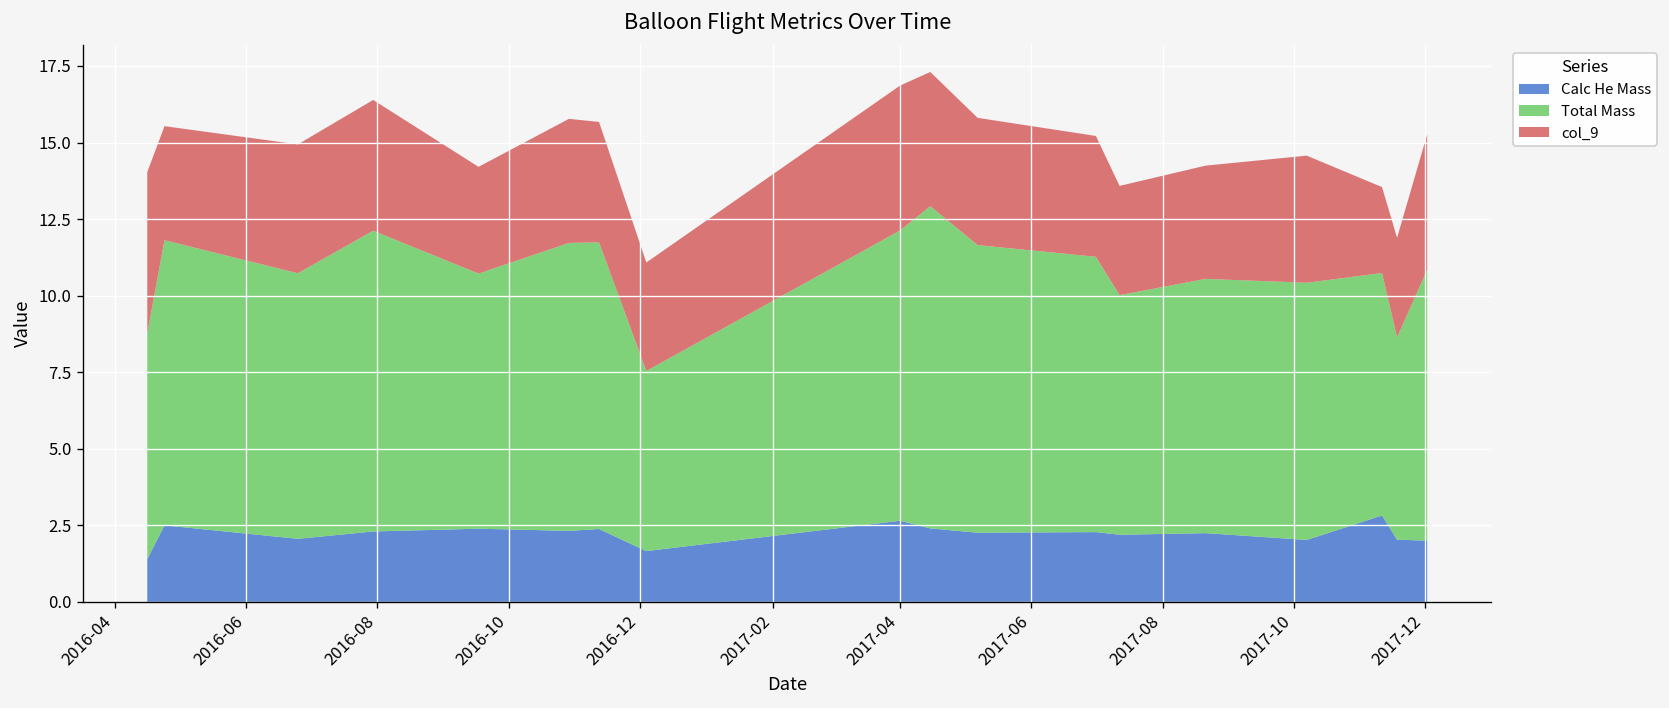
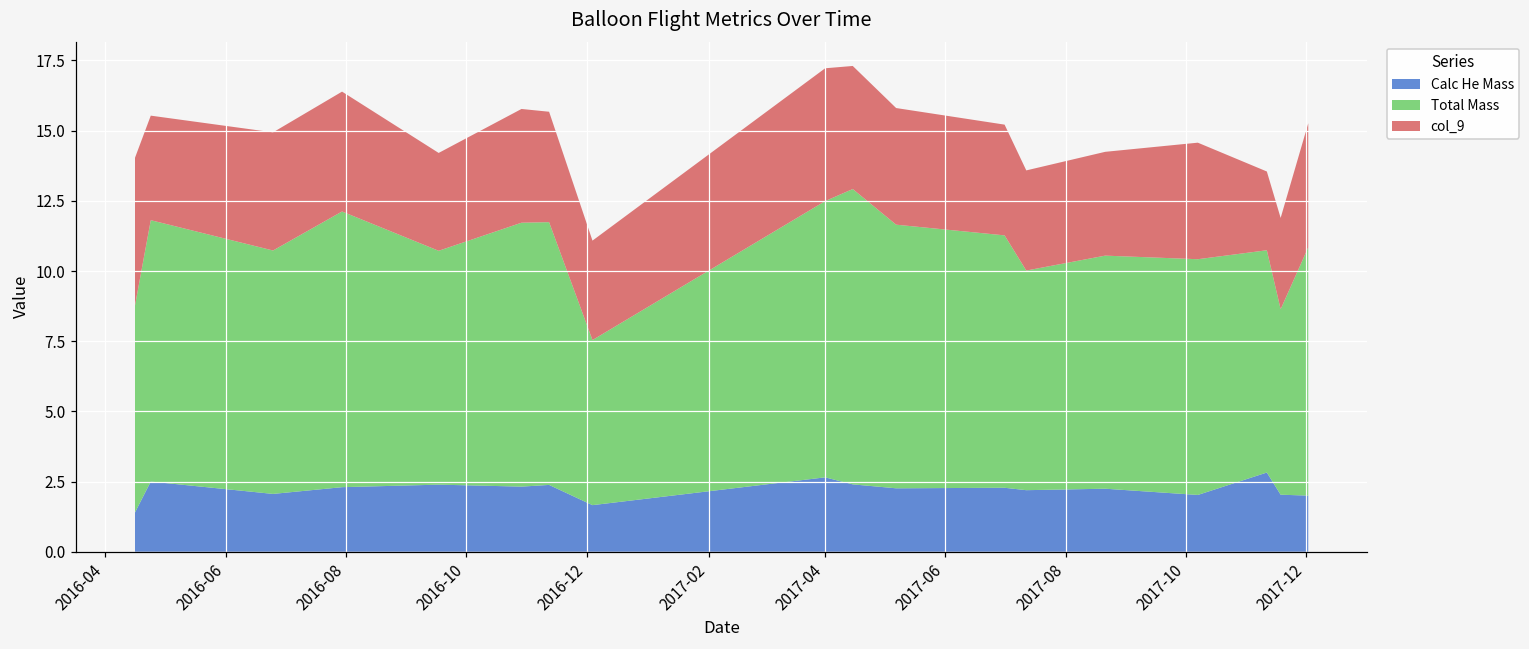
  {
    "Calc He Mass": {
      "2017-04": 2.7
    },
    "Total Mass": {
-     "2017-04": 9.5
+     "2017-04": 9.8
    },
    "col_9": {
      "2017-04": 4.7
    }
  }
